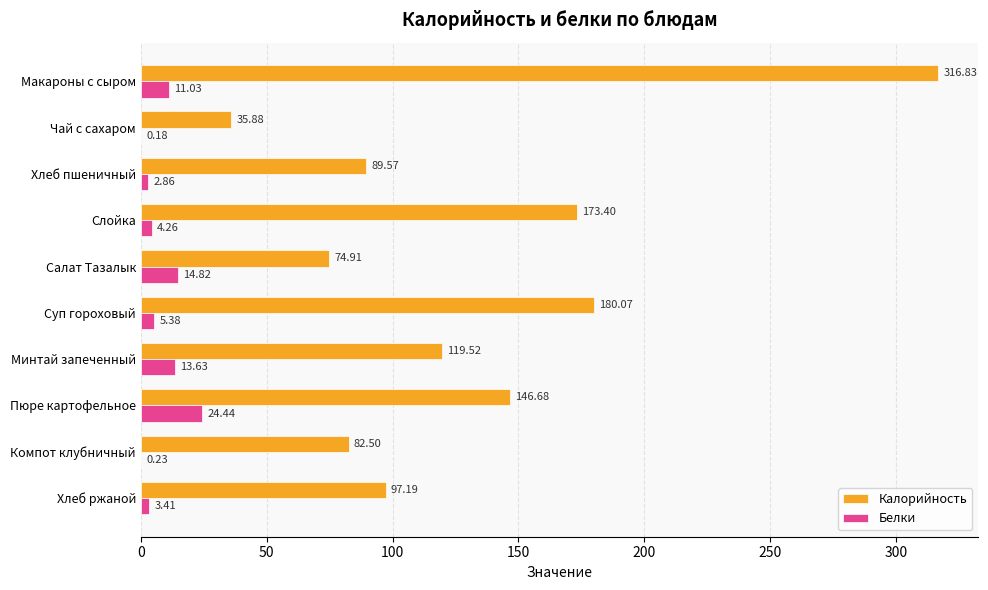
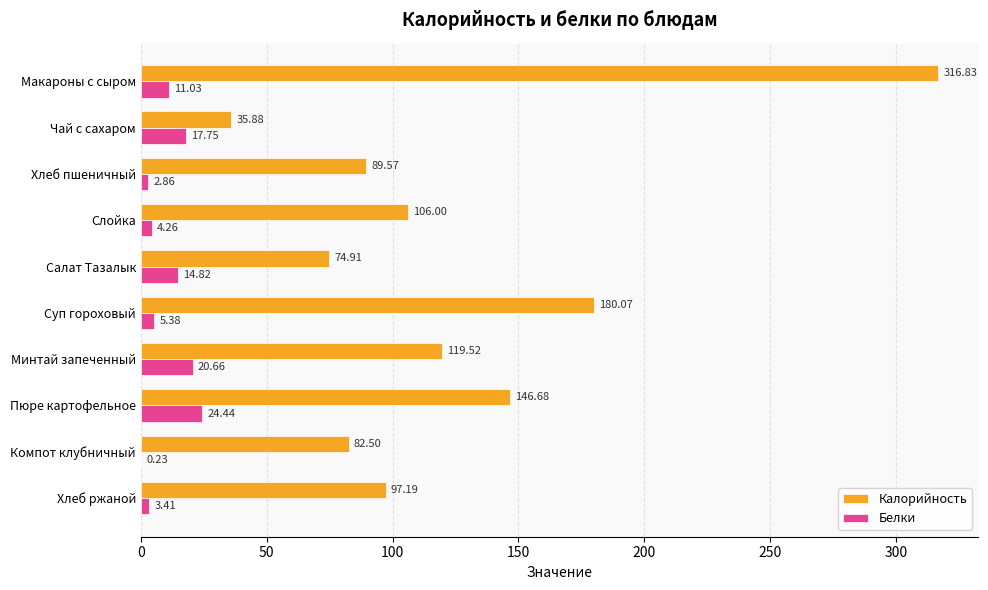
  {
    "Калорийность": {
      "Макароны с сыром": 316.83,
      "Чай с сахаром": 35.88,
      "Хлеб пшеничный": 89.57,
-     "Слойка": 173.40,
+     "Слойка": 106.00,
      "Салат Тазалык": 74.91,
      "Суп гороховый": 180.07,
      "Минтай запеченный": 119.52,
      "Пюре картофельное": 146.68,
      "Компот клубничный": 82.50,
      "Хлеб ржаной": 97.19
    },
    "Белки": {
      "Макароны с сыром": 11.03,
-     "Чай с сахаром": 0.18,
+     "Чай с сахаром": 17.75,
      "Хлеб пшеничный": 2.86,
      "Слойка": 4.26,
      "Салат Тазалык": 14.82,
      "Суп гороховый": 5.38,
-     "Минтай запеченный": 13.63,
+     "Минтай запеченный": 20.66,
      "Пюре картофельное": 24.44,
      "Компот клубничный": 0.23,
      "Хлеб ржаной": 3.41
    }
  }
